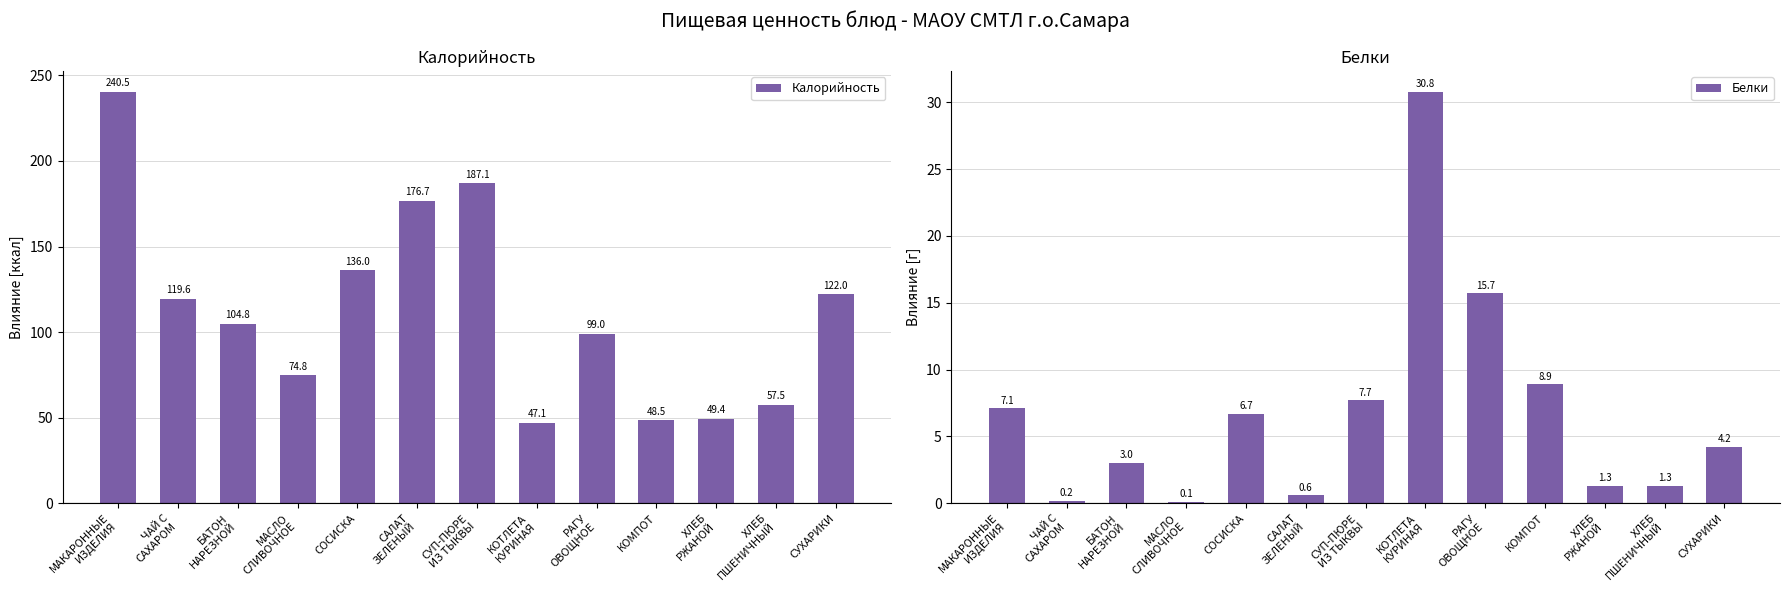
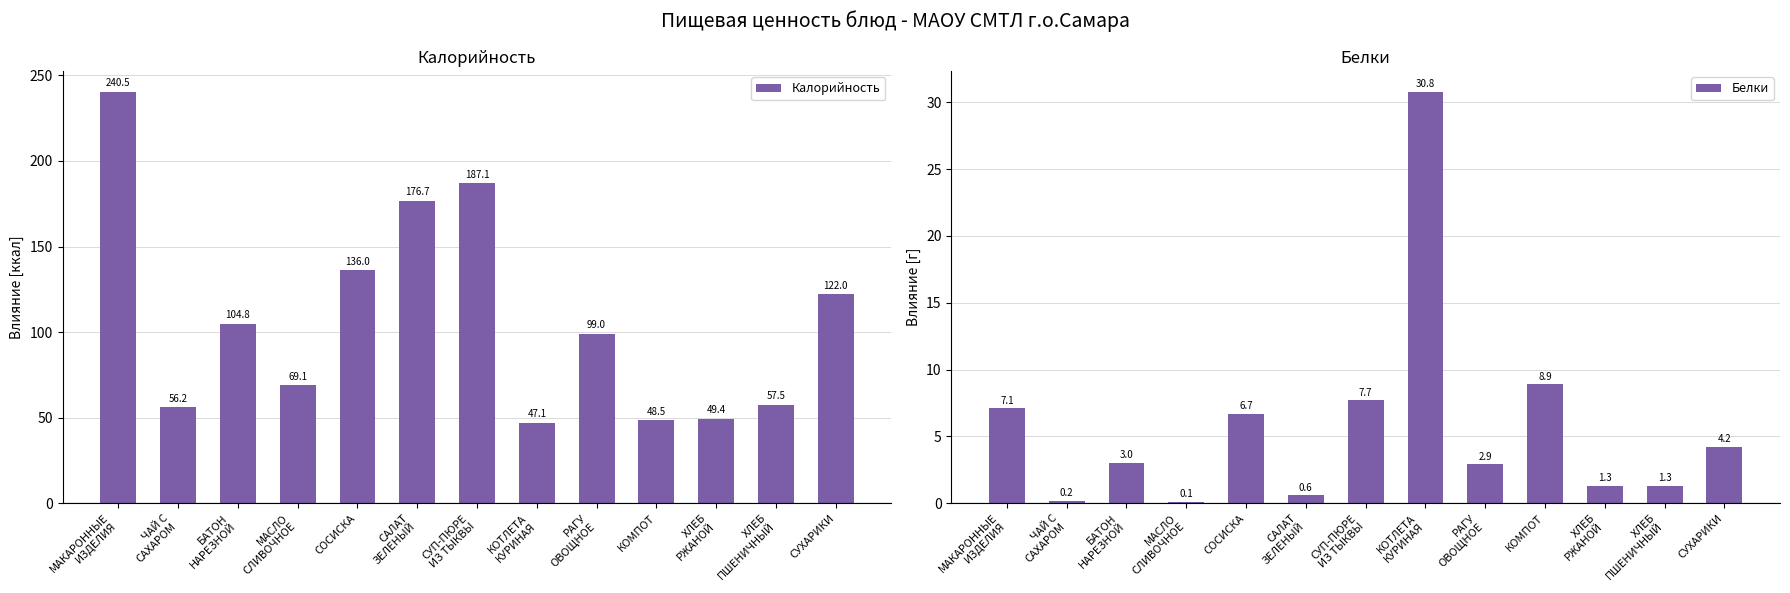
  {
    "Калорийность": {
      "МАКАРОННЫЕ ИЗДЕЛИЯ": 240.5,
-     "ЧАЙ С САХАРОМ": 119.6,
+     "ЧАЙ С САХАРОМ": 56.2,
      "БАТОН НАРЕЗНОЙ": 104.8,
-     "МАСЛО СЛИВОЧНОЕ": 74.8,
+     "МАСЛО СЛИВОЧНОЕ": 69.1,
      "СОСИСКА": 136.0,
      "САЛАТ ЗЕЛЕНЫЙ": 176.7,
      "СУП-ПЮРЕ ИЗ ТЫКВЫ": 187.1,
      "КОТЛЕТА КУРИНАЯ": 47.1,
      "РАГУ ОВОЩНОЕ": 99.0,
      "КОМПОТ": 48.5,
      "ХЛЕБ РЖАНОЙ": 49.4,
      "ХЛЕБ ПШЕНИЧНЫЙ": 57.5,
      "СУХАРИКИ": 122.0
    },
    "Белки": {
      "МАКАРОННЫЕ ИЗДЕЛИЯ": 7.1,
      "ЧАЙ С САХАРОМ": 0.2,
      "БАТОН НАРЕЗНОЙ": 3.0,
      "МАСЛО СЛИВОЧНОЕ": 0.1,
      "СОСИСКА": 6.7,
      "САЛАТ ЗЕЛЕНЫЙ": 0.6,
      "СУП-ПЮРЕ ИЗ ТЫКВЫ": 7.7,
      "КОТЛЕТА КУРИНАЯ": 30.8,
-     "РАГУ ОВОЩНОЕ": 15.7,
+     "РАГУ ОВОЩНОЕ": 2.9,
      "КОМПОТ": 8.9,
      "ХЛЕБ РЖАНОЙ": 1.3,
      "ХЛЕБ ПШЕНИЧНЫЙ": 1.3,
      "СУХАРИКИ": 4.2
    }
  }
